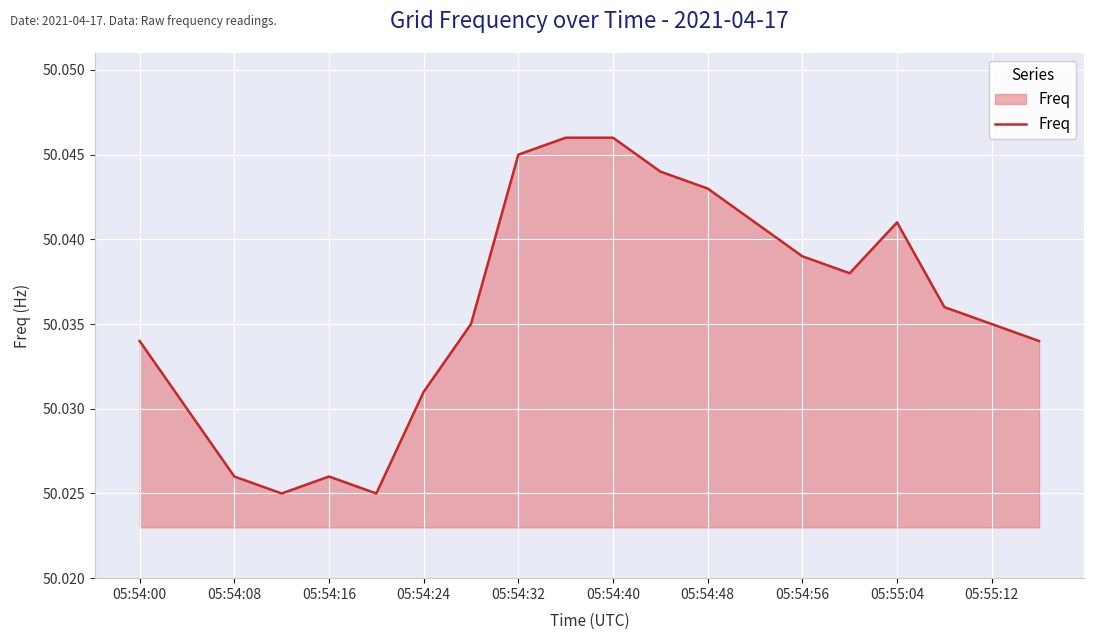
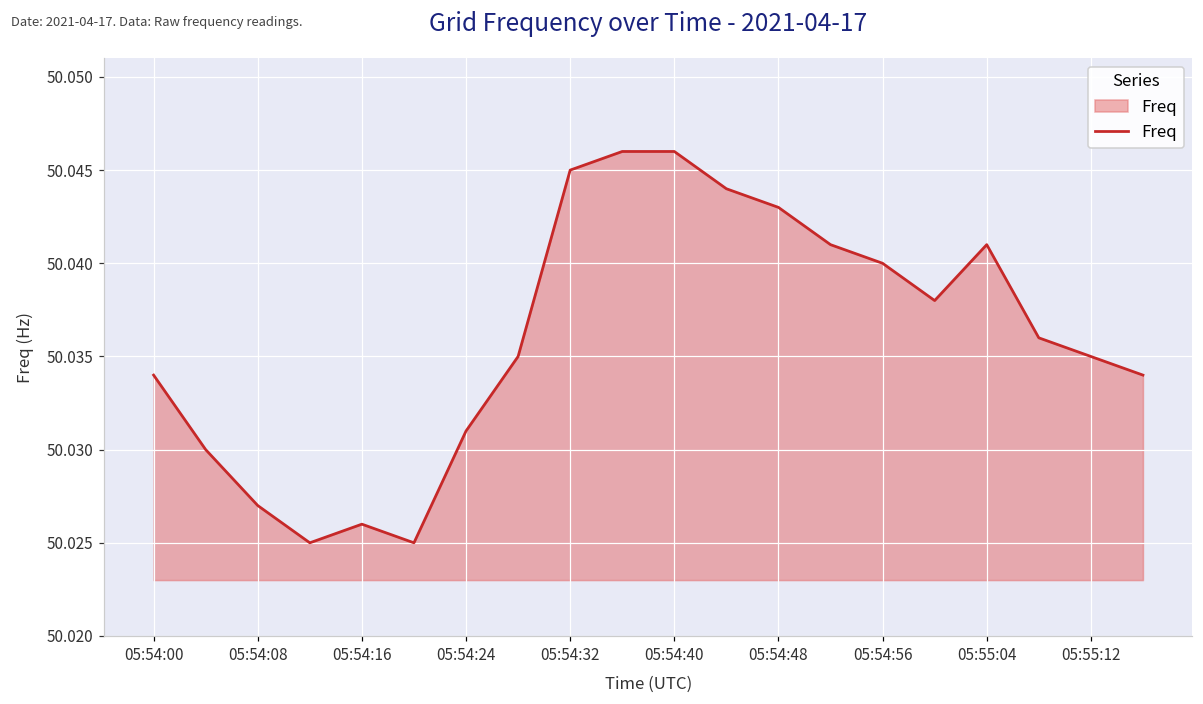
  {
    "05:54:00": 50.034,
-   "05:54:08": 50.026,
+   "05:54:08": 50.027,
    "05:54:16": 50.026,
    "05:54:24": 50.031,
    "05:54:32": 50.045,
    "05:54:40": 50.046,
    "05:54:48": 50.043,
-   "05:54:56": 50.039,
+   "05:54:56": 50.040,
    "05:55:04": 50.041,
    "05:55:12": 50.035
  }
